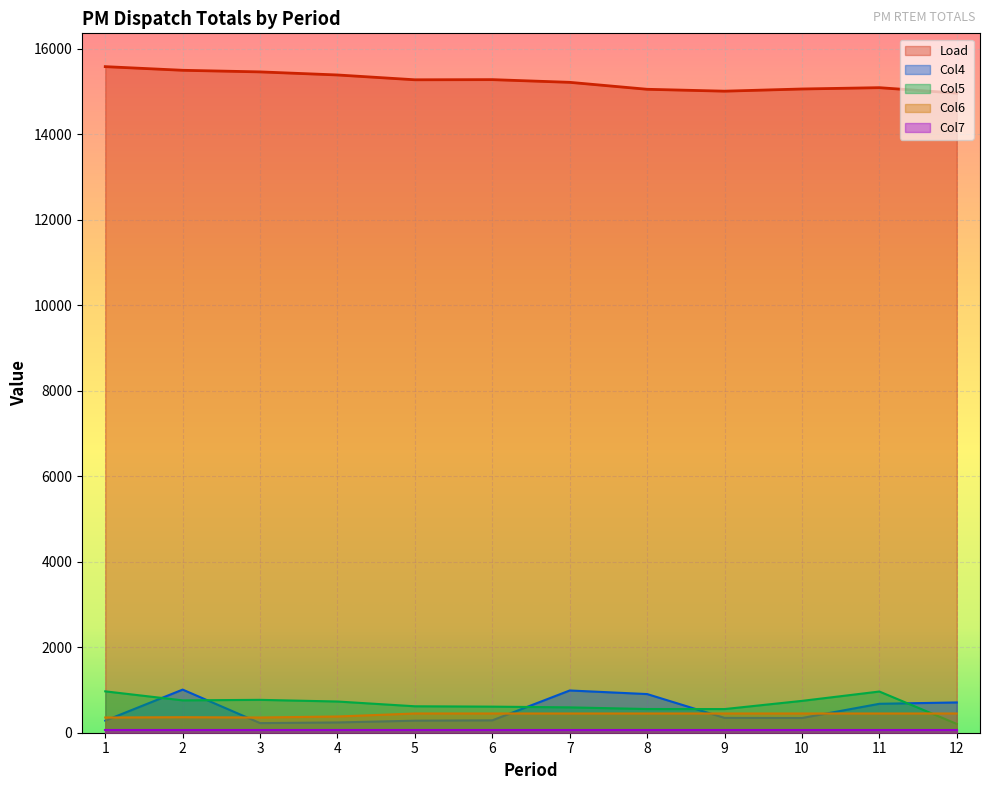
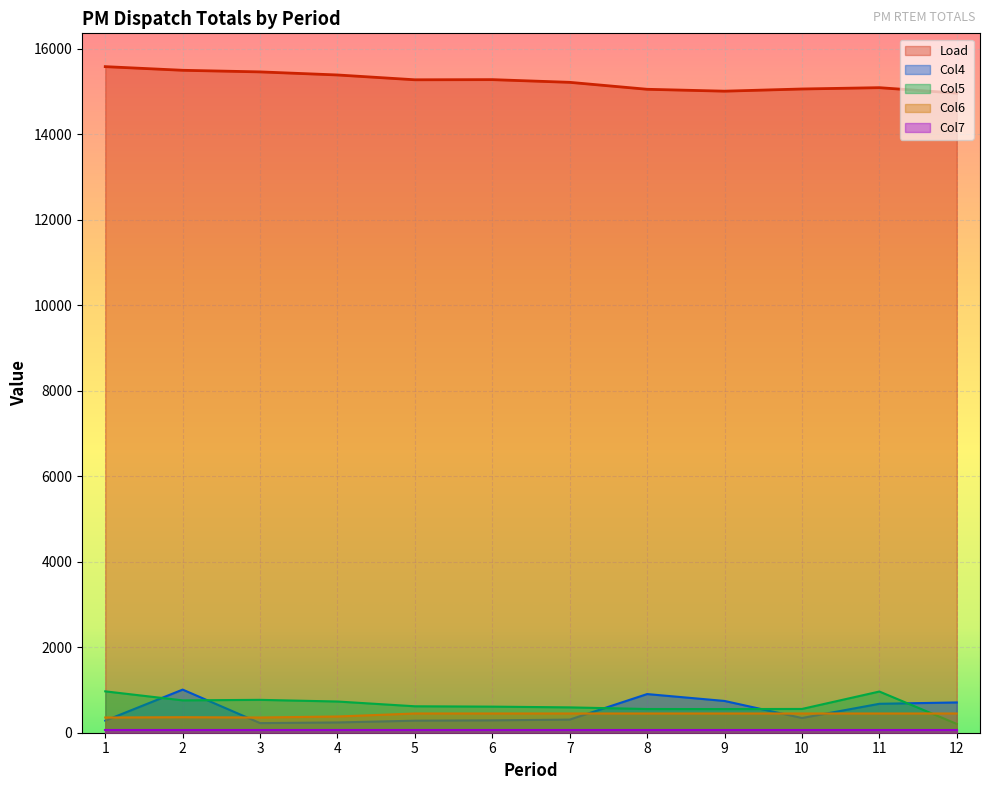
  {
    "Col4": {
      "1": 300,
      "2": 1000,
      "3": 200,
      "4": 200,
      "5": 300,
      "6": 300,
-     "7": 1000,
+     "7": 300,
      "8": 900,
-     "9": 300,
+     "9": 700,
      "10": 300,
      "11": 700,
      "12": 700
    },
    "Col5": {
      "1": 1000,
      "2": 800,
      "3": 800,
      "4": 700,
      "5": 600,
      "6": 600,
      "7": 600,
      "8": 600,
      "9": 600,
-     "10": 700,
+     "10": 600,
      "11": 1000,
      "12": 200
    },
    "Col7": {
      "1": 100,
      "2": 100,
      "3": 100,
      "4": 100,
      "5": 100,
      "6": 100,
      "7": 100,
      "8": 100,
      "9": 100,
      "10": 100,
      "11": 100,
      "12": 100
    }
  }
